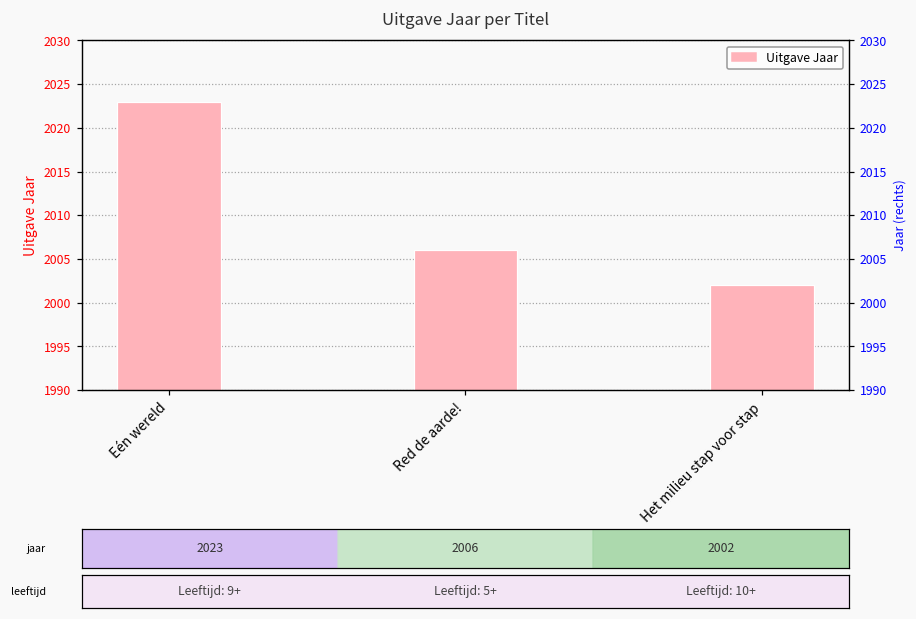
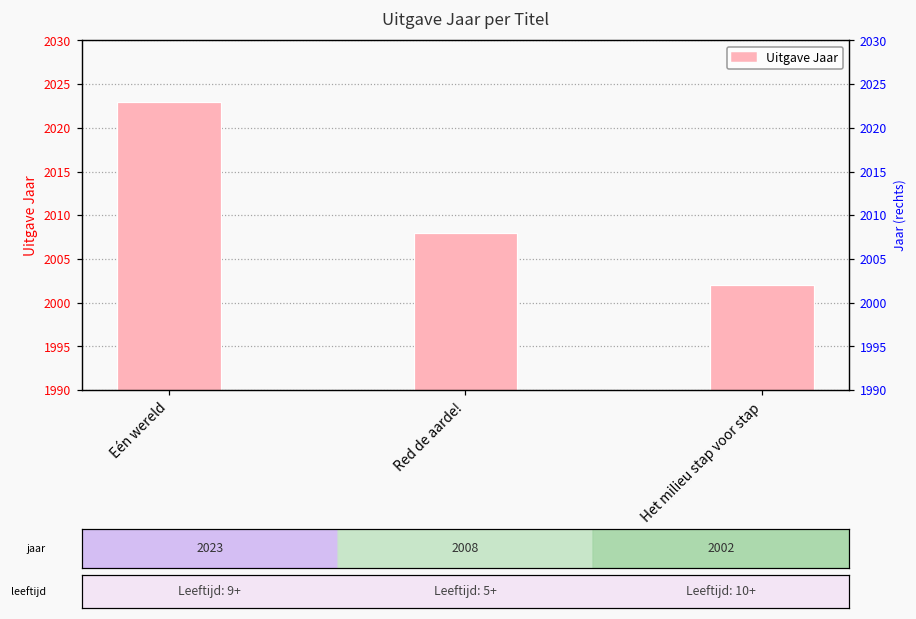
  {
-   "Red de aarde!": 2006
+   "Red de aarde!": 2008
  }
